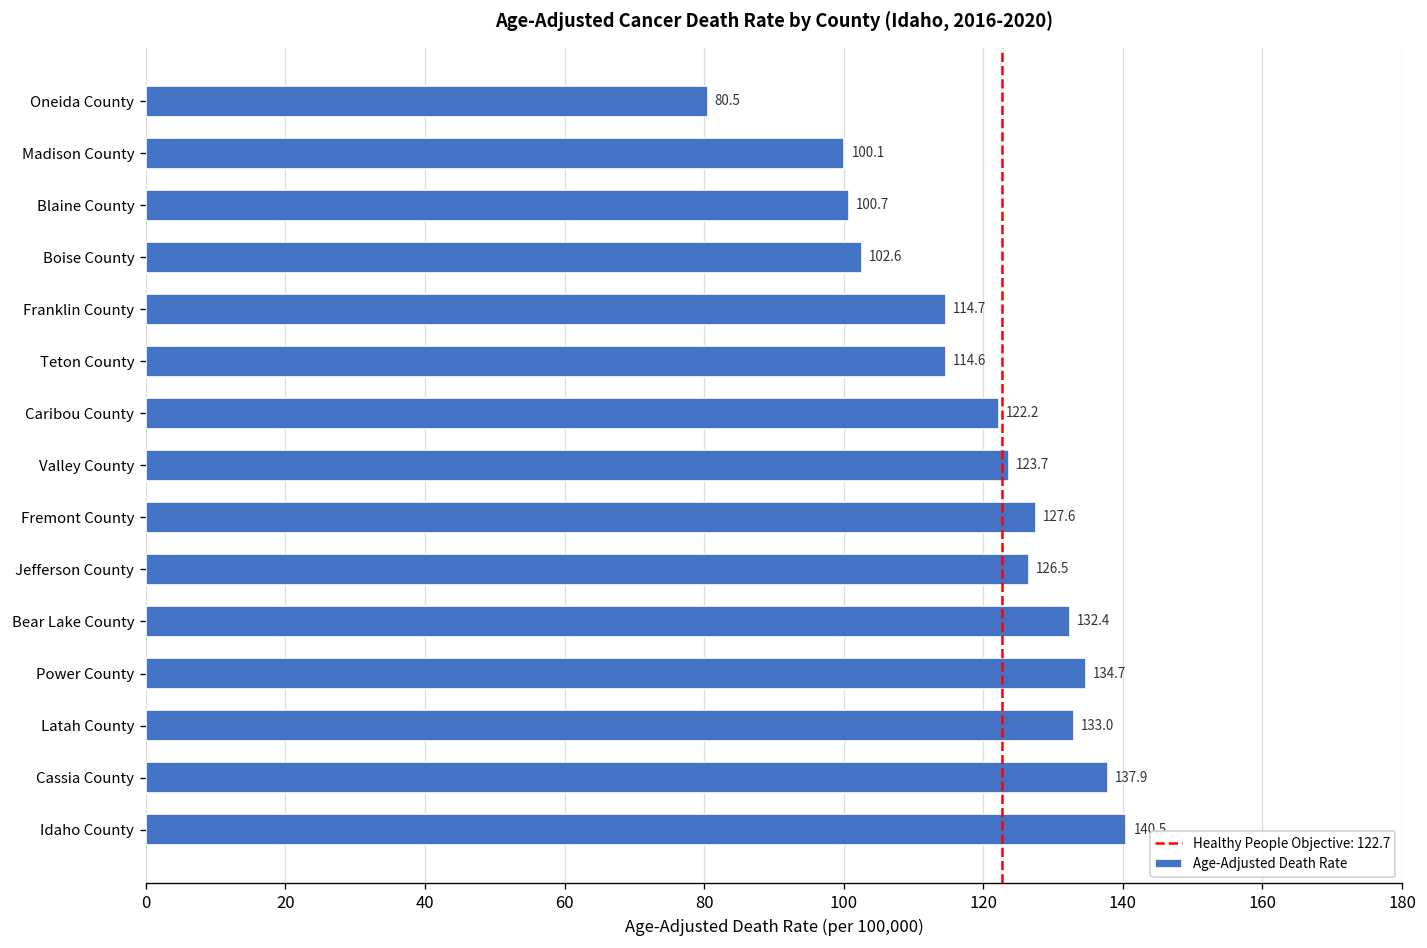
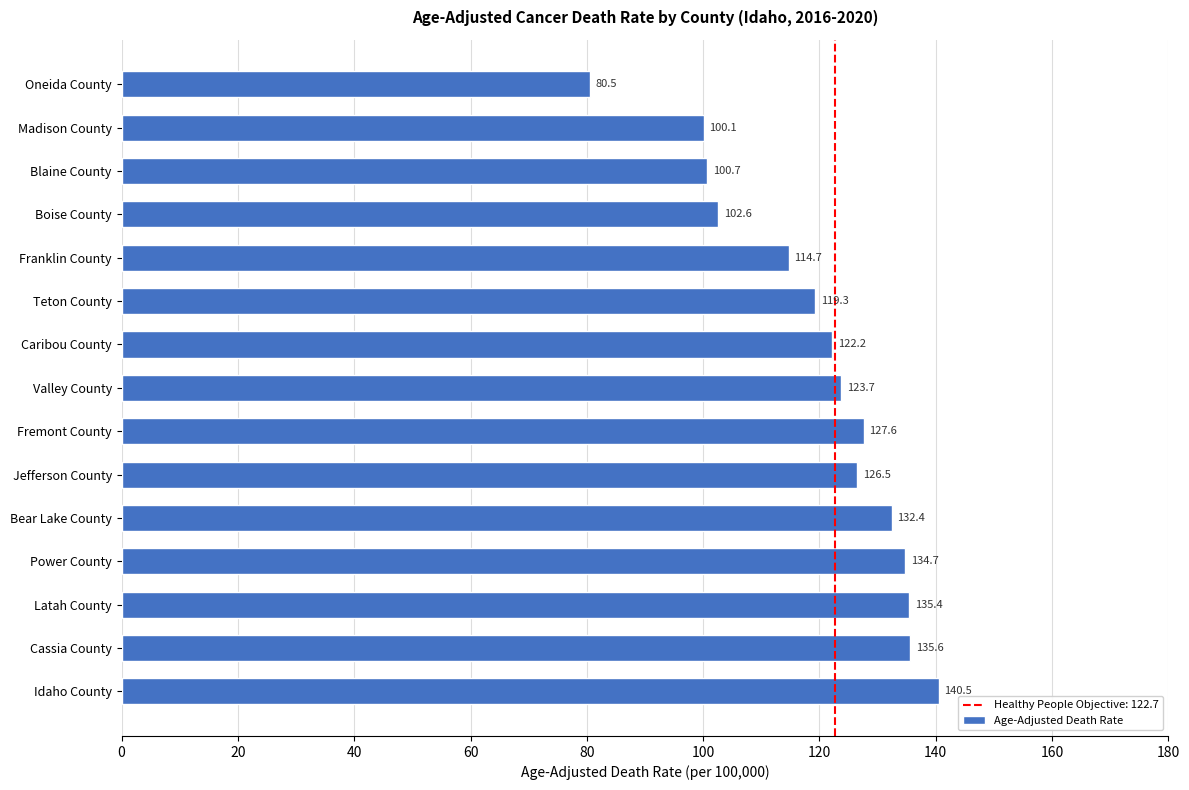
  {
    "Oneida County": 80.5,
    "Madison County": 100.1,
    "Blaine County": 100.7,
    "Boise County": 102.6,
    "Franklin County": 114.7,
-   "Teton County": 114.6,
+   "Teton County": 119.3,
    "Caribou County": 122.2,
    "Valley County": 123.7,
    "Fremont County": 127.6,
    "Jefferson County": 126.5,
    "Bear Lake County": 132.4,
    "Power County": 134.7,
-   "Latah County": 133.0,
-   "Cassia County": 137.9
+   "Latah County": 135.4,
+   "Cassia County": 135.6
  }
